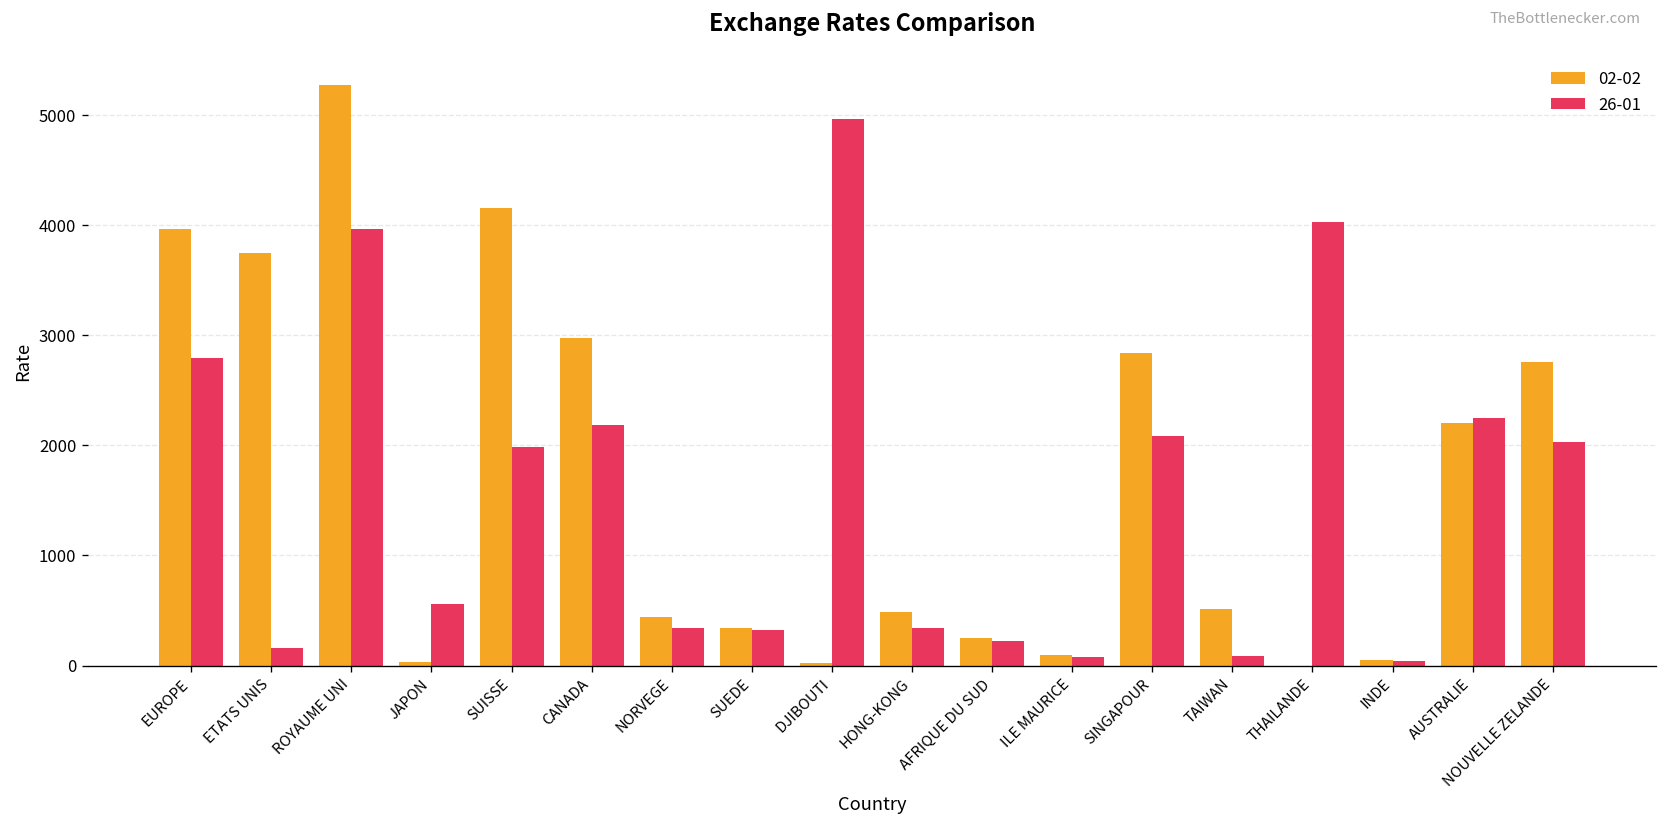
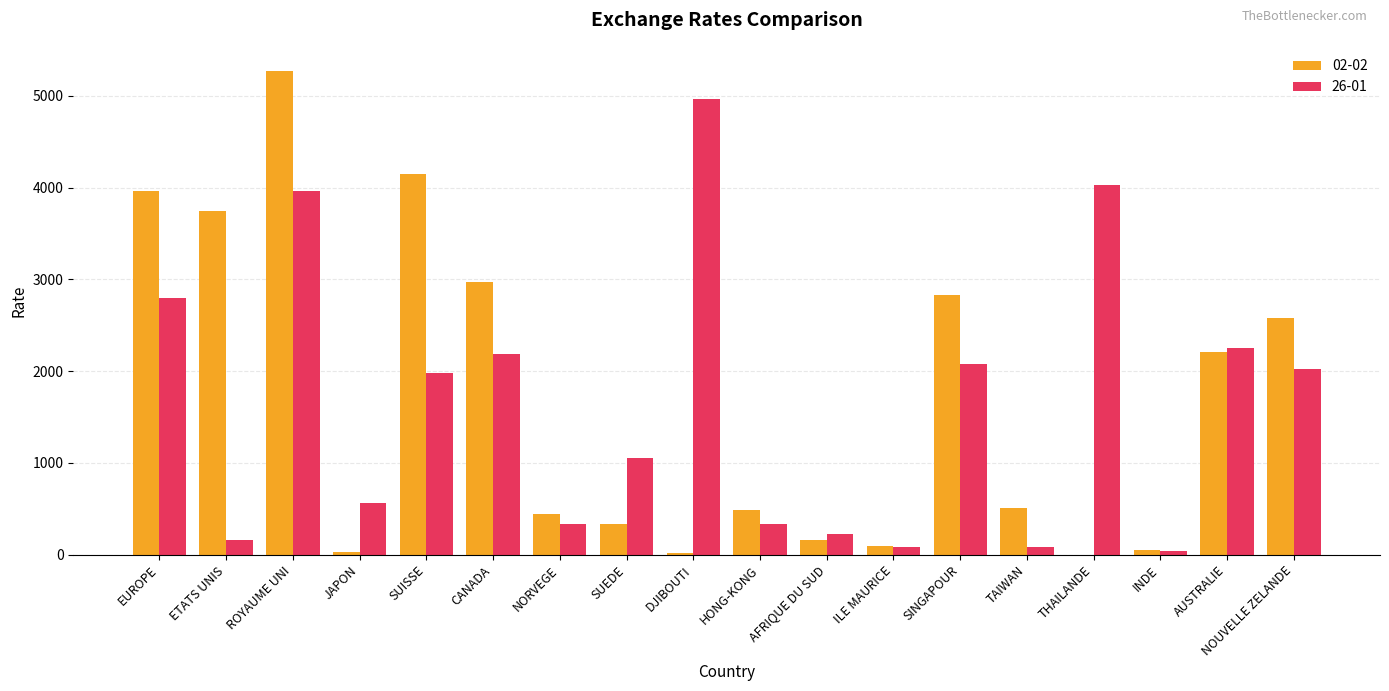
  {
    "02-02": {
      "EUROPE": 4000,
      "ETATS UNIS": 3700,
      "ROYAUME UNI": 5300,
      "JAPON": 0,
      "SUISSE": 4200,
      "CANADA": 3000,
      "NORVEGE": 400,
      "SUEDE": 300,
      "HONG-KONG": 500,
-     "AFRIQUE DU SUD": 300,
+     "AFRIQUE DU SUD": 200,
      "ILE MAURICE": 100,
      "SINGAPOUR": 2800,
      "TAIWAN": 500,
      "THAILANDE": 0,
      "INDE": 100,
      "AUSTRALIE": 2200,
-     "NOUVELLE ZELANDE": 2800
+     "NOUVELLE ZELANDE": 2600
    },
    "26-01": {
      "EUROPE": 2800,
      "ETATS UNIS": 200,
      "ROYAUME UNI": 4000,
      "JAPON": 600,
      "SUISSE": 2000,
      "CANADA": 2200,
      "NORVEGE": 300,
-     "SUEDE": 300,
+     "SUEDE": 1000,
      "DJIBOUTI": 5000,
      "HONG-KONG": 300,
      "AFRIQUE DU SUD": 200,
      "ILE MAURICE": 100,
      "SINGAPOUR": 2100,
      "TAIWAN": 100,
      "THAILANDE": 4000,
      "INDE": 0,
      "AUSTRALIE": 2300,
      "NOUVELLE ZELANDE": 2000
    }
  }
